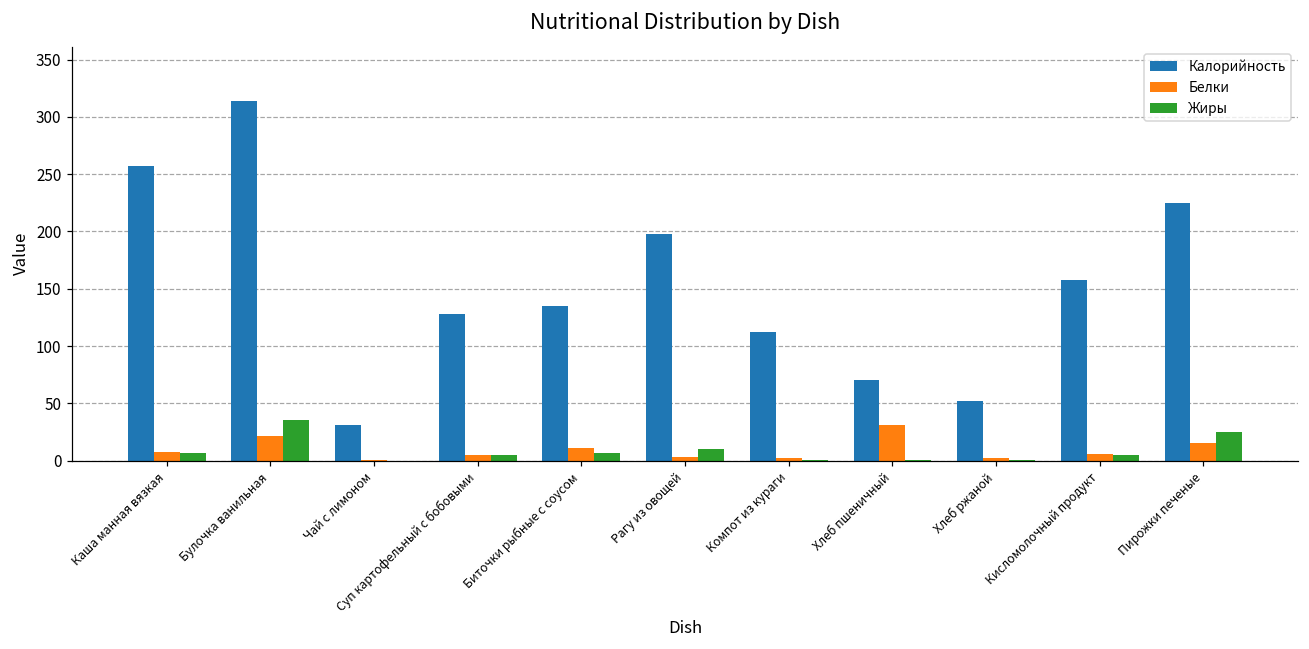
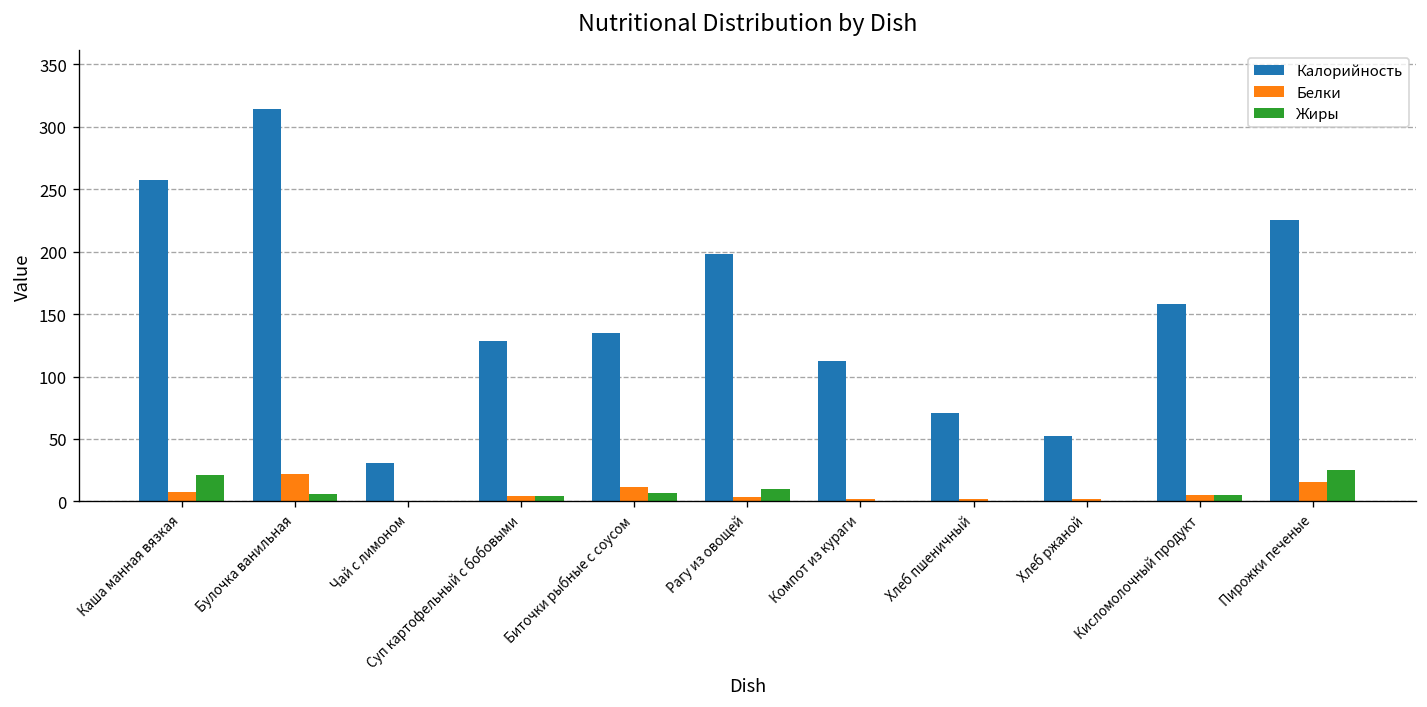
  {
    "Калорийность": {
      "Каша манная вязкая": 257,
      "Булочка ванильная": 314,
      "Чай с лимоном": 31,
      "Суп картофельный с бобовыми": 128,
      "Биточки рыбные с соусом": 135,
      "Рагу из овощей": 198,
      "Компот из кураги": 112,
      "Хлеб пшеничный": 71,
      "Хлеб ржаной": 52,
      "Кисломолочный продукт": 158,
      "Пирожки печеные": 225
    },
    "Белки": {
      "Каша манная вязкая": 8,
      "Булочка ванильная": 22,
      "Суп картофельный с бобовыми": 5,
      "Биточки рыбные с соусом": 11,
      "Рагу из овощей": 3,
-     "Хлеб пшеничный": 31,
+     "Хлеб пшеничный": 2,
      "Кисломолочный продукт": 5,
      "Пирожки печеные": 15
    },
    "Жиры": {
-     "Каша манная вязкая": 7,
-     "Булочка ванильная": 35,
+     "Каша манная вязкая": 21,
+     "Булочка ванильная": 6,
      "Чай с лимоном": 0,
      "Суп картофельный с бобовыми": 5,
      "Биточки рыбные с соусом": 7,
      "Рагу из овощей": 10,
      "Кисломолочный продукт": 5,
      "Пирожки печеные": 25
    }
  }
